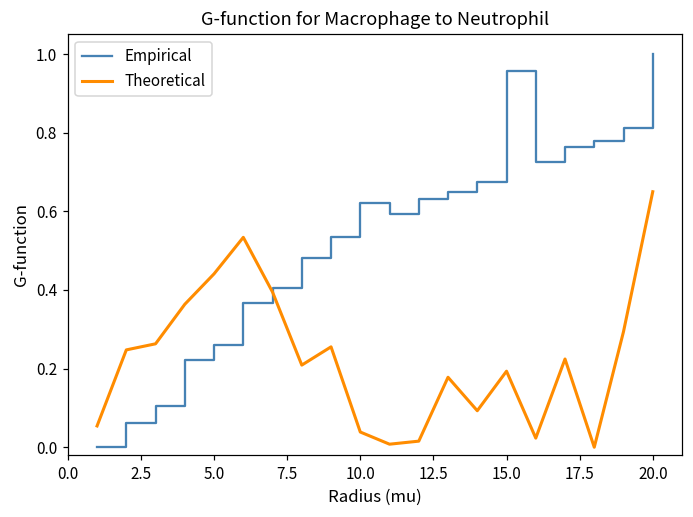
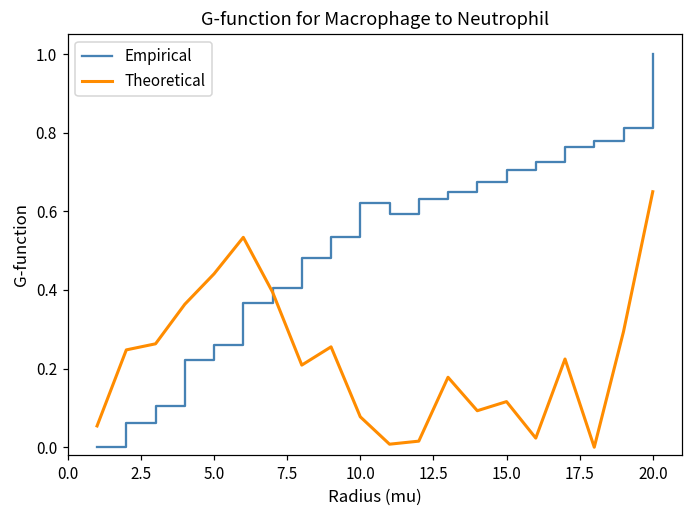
  {
    "Empirical": {
      "5.0": 0.26,
      "10.0": 0.62,
-     "15.0": 0.96,
+     "15.0": 0.70,
      "20.0": 1.00
    },
    "Theoretical": {
      "5.0": 0.44,
-     "10.0": 0.04,
-     "15.0": 0.19,
+     "10.0": 0.08,
+     "15.0": 0.12,
      "20.0": 0.65
    }
  }
